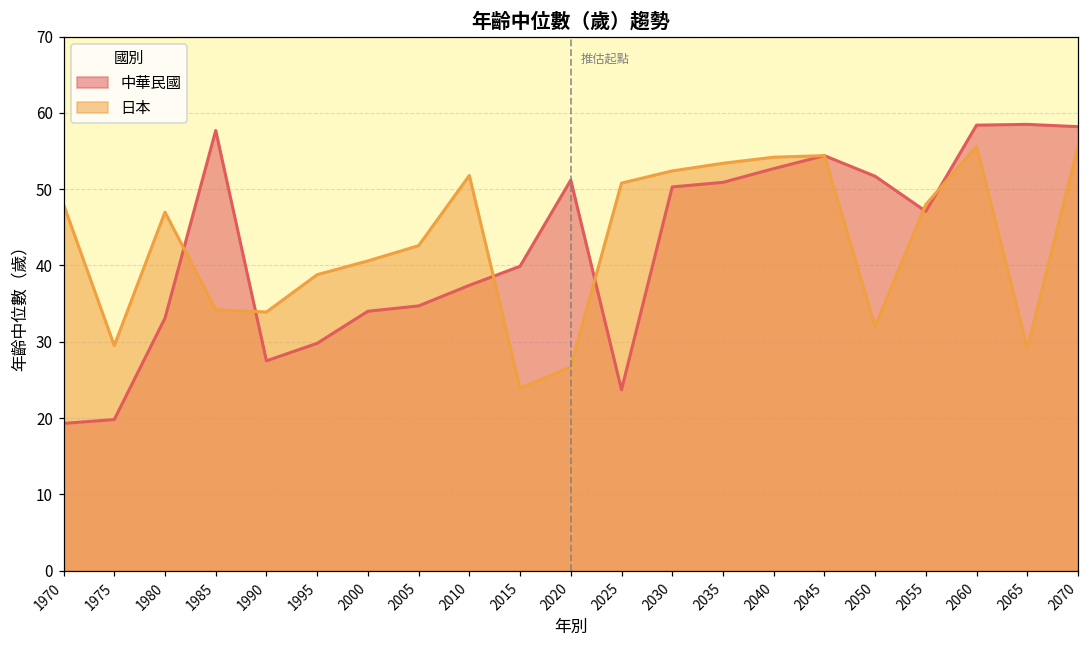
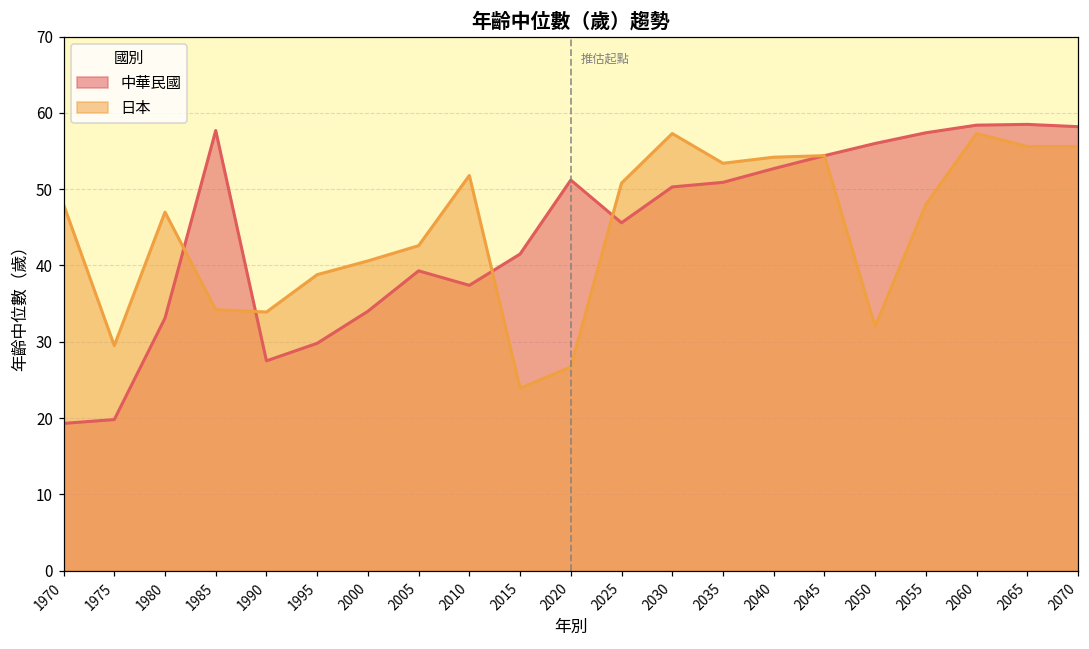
  {
    "中華民國": {
      "1970": 19,
      "1975": 20,
      "1980": 33,
      "1985": 58,
      "1990": 28,
      "1995": 30,
      "2000": 34,
-     "2005": 35,
+     "2005": 39,
      "2010": 37,
-     "2015": 40,
+     "2015": 42,
      "2020": 51,
-     "2025": 24,
+     "2025": 46,
      "2030": 50,
      "2035": 51,
      "2040": 53,
-     "2050": 52,
-     "2055": 47,
+     "2050": 56,
+     "2055": 57,
      "2060": 58,
      "2065": 59,
      "2070": 58
    },
    "日本": {
      "1970": 48,
      "1975": 30,
      "1980": 47,
      "1985": 34,
      "1990": 34,
      "1995": 39,
      "2000": 41,
      "2005": 43,
      "2010": 52,
      "2015": 24,
      "2020": 27,
      "2025": 51,
-     "2030": 52,
+     "2030": 57,
      "2035": 53,
      "2040": 54,
      "2050": 32,
      "2055": 48,
-     "2060": 56,
-     "2065": 29,
+     "2060": 57,
+     "2065": 56,
      "2070": 56
    }
  }
